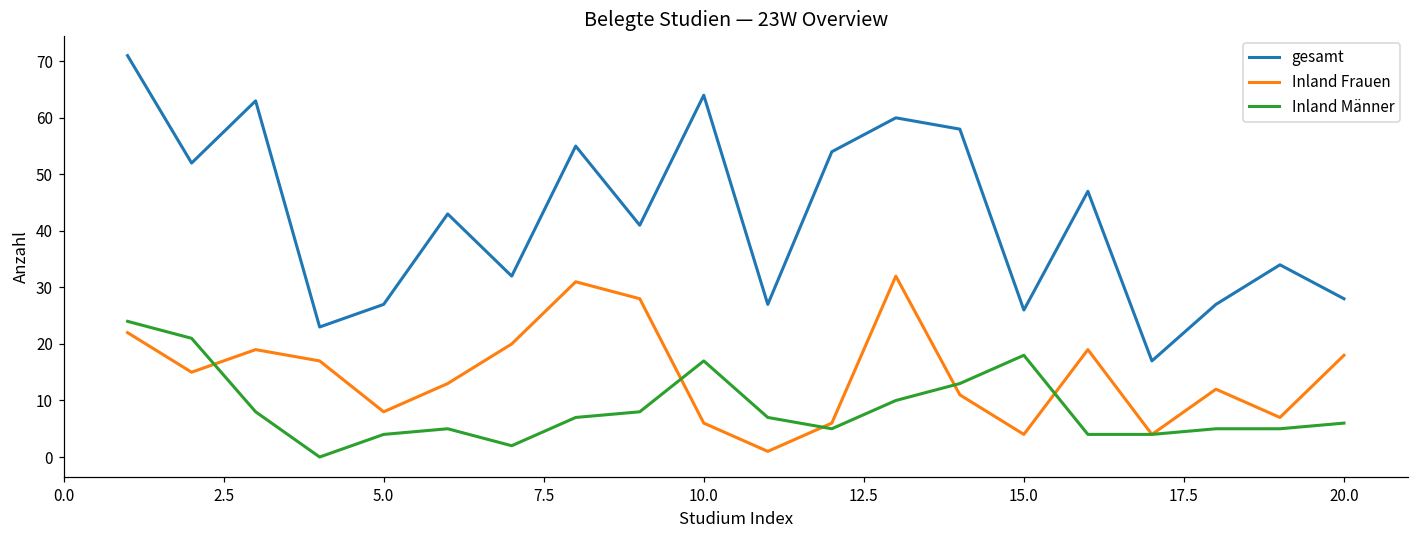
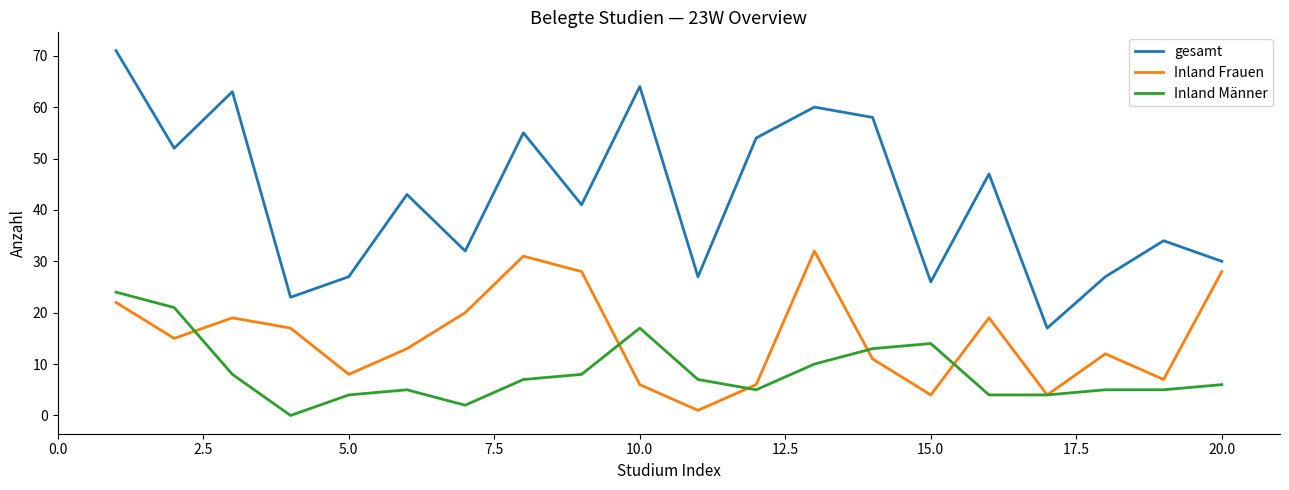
  {
    "gesamt": {
      "5.0": 27,
      "10.0": 64,
      "15.0": 26,
-     "20.0": 28
+     "20.0": 30
    },
    "Inland Frauen": {
      "5.0": 8,
      "10.0": 6,
      "15.0": 4,
-     "20.0": 18
+     "20.0": 28
    },
    "Inland Männer": {
      "5.0": 4,
      "10.0": 17,
-     "15.0": 18,
+     "15.0": 14,
      "20.0": 6
    }
  }
